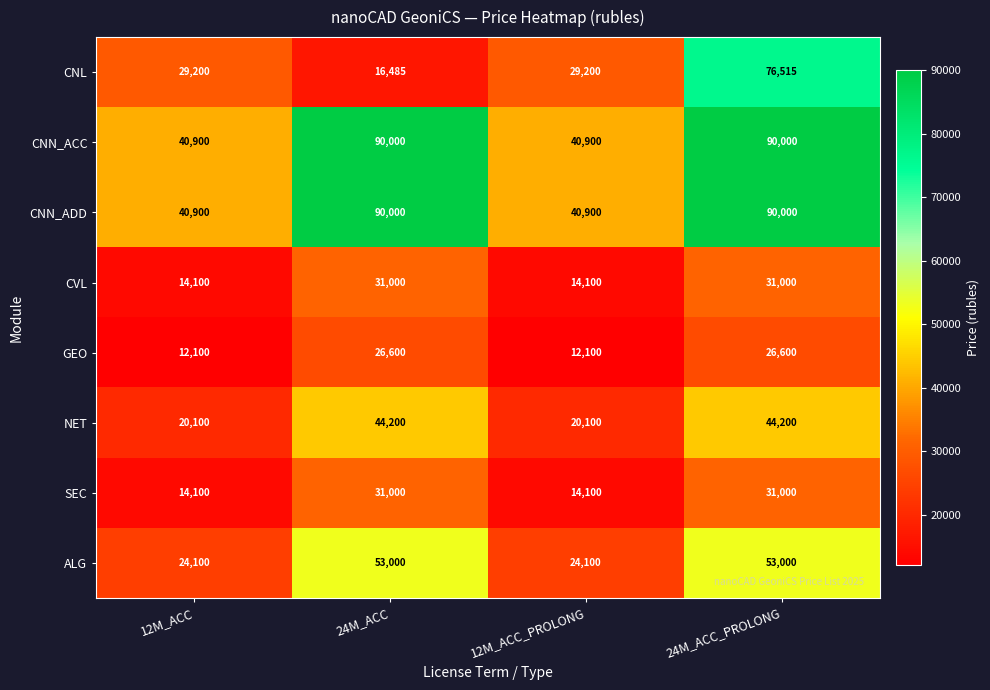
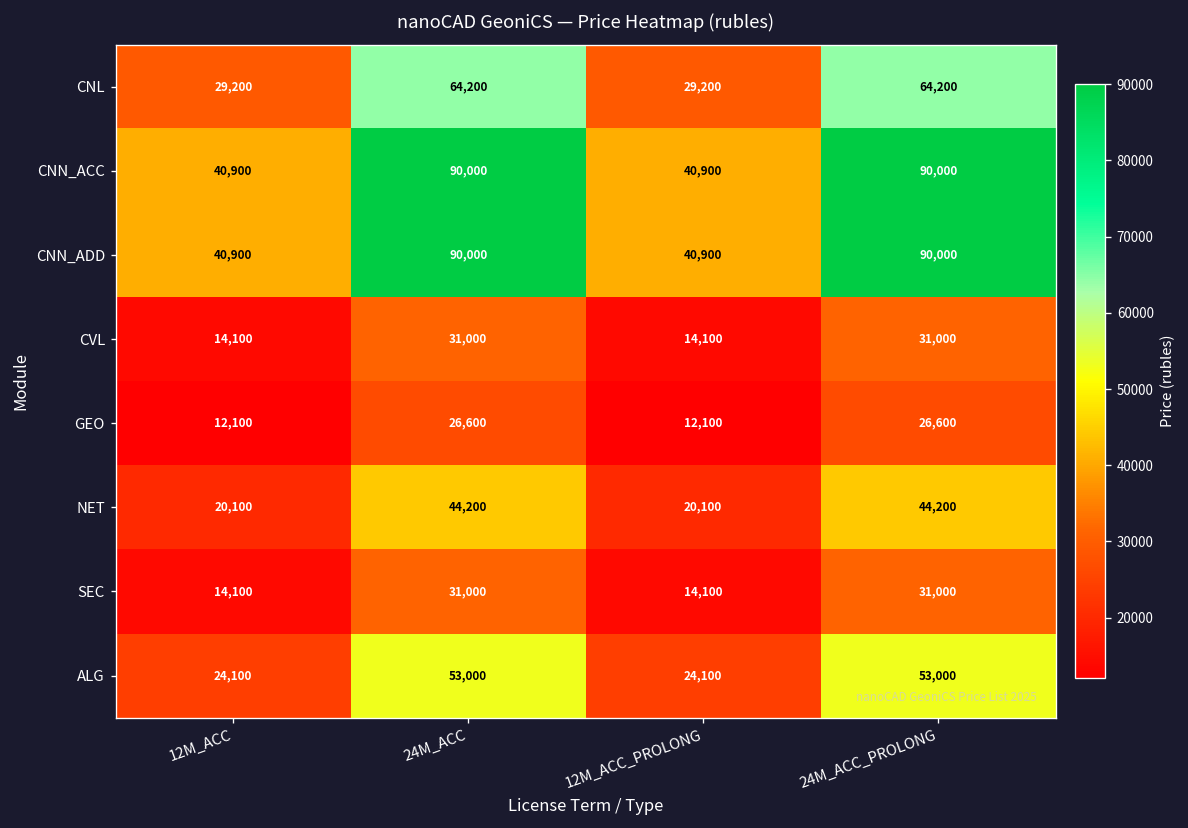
  {
    "CNL": {
      "12M_ACC": "29,200",
-     "24M_ACC": "16,485",
+     "24M_ACC": "64,200",
      "12M_ACC_PROLONG": "29,200",
-     "24M_ACC_PROLONG": "76,515"
+     "24M_ACC_PROLONG": "64,200"
    },
    "CNN_ACC": {
      "12M_ACC": "40,900",
      "24M_ACC": "90,000",
      "12M_ACC_PROLONG": "40,900",
      "24M_ACC_PROLONG": "90,000"
    },
    "CNN_ADD": {
      "12M_ACC": "40,900",
      "24M_ACC": "90,000",
      "12M_ACC_PROLONG": "40,900",
      "24M_ACC_PROLONG": "90,000"
    },
    "CVL": {
      "12M_ACC": "14,100",
      "24M_ACC": "31,000",
      "12M_ACC_PROLONG": "14,100",
      "24M_ACC_PROLONG": "31,000"
    },
    "GEO": {
      "12M_ACC": "12,100",
      "24M_ACC": "26,600",
      "12M_ACC_PROLONG": "12,100",
      "24M_ACC_PROLONG": "26,600"
    },
    "NET": {
      "12M_ACC": "20,100",
      "24M_ACC": "44,200",
      "12M_ACC_PROLONG": "20,100",
      "24M_ACC_PROLONG": "44,200"
    },
    "SEC": {
      "12M_ACC": "14,100",
      "24M_ACC": "31,000",
      "12M_ACC_PROLONG": "14,100",
      "24M_ACC_PROLONG": "31,000"
    },
    "ALG": {
      "12M_ACC": "24,100",
      "24M_ACC": "53,000",
      "12M_ACC_PROLONG": "24,100"
    }
  }
